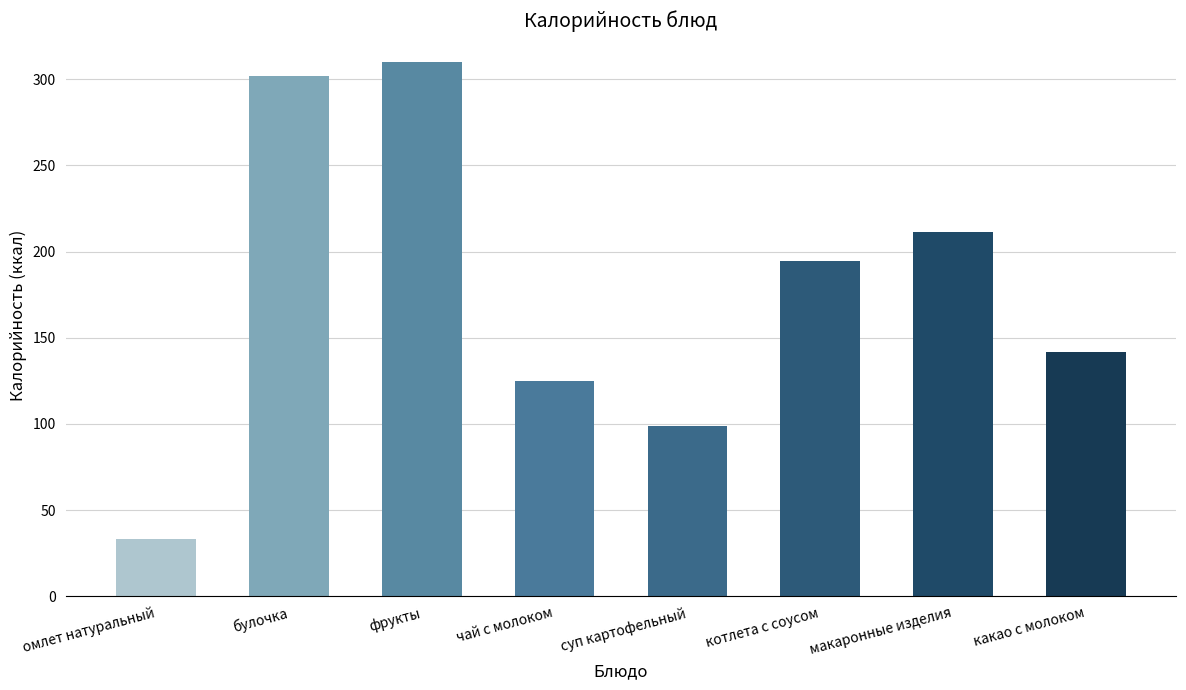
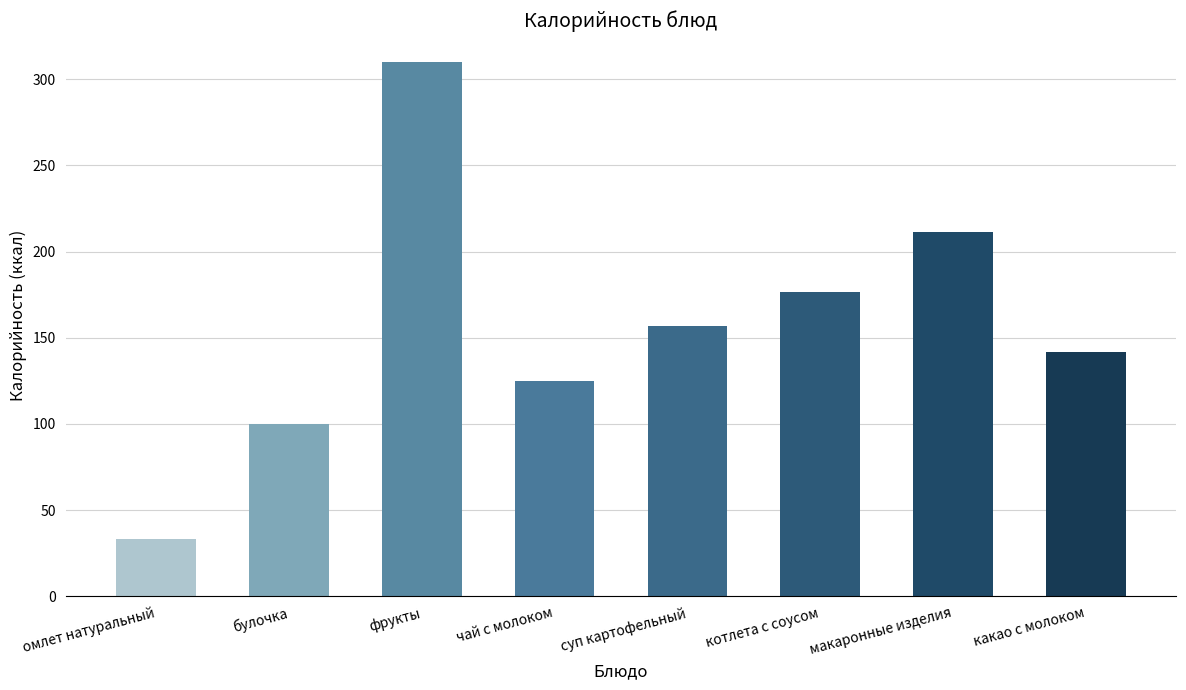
  {
    "омлет натуральный": 33,
-   "булочка": 302,
+   "булочка": 100,
    "фрукты": 310,
    "чай с молоком": 125,
-   "суп картофельный": 99,
-   "котлета с соусом": 195,
+   "суп картофельный": 157,
+   "котлета с соусом": 177,
    "макаронные изделия": 211,
    "какао с молоком": 142
  }
